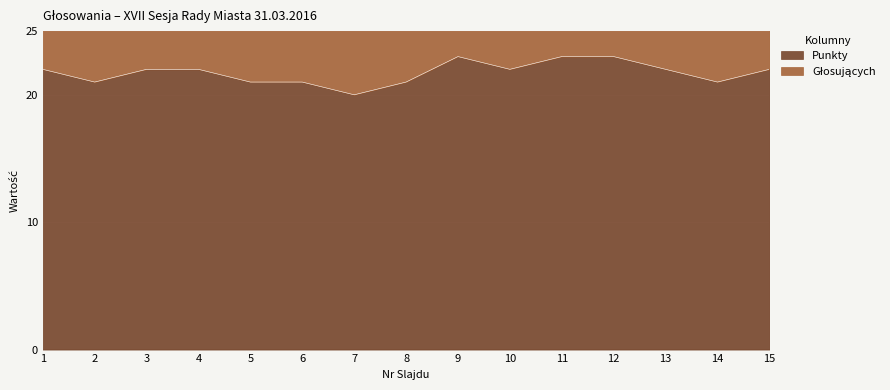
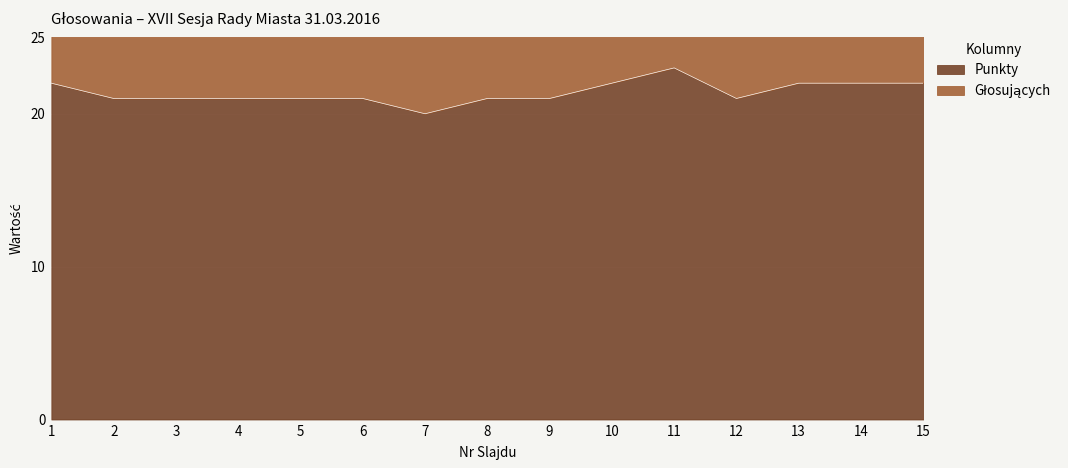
  {
    "Punkty": {
      "1": 22,
      "2": 21,
-     "3": 22,
-     "4": 22,
+     "3": 21,
+     "4": 21,
      "5": 21,
      "6": 21,
      "7": 20,
      "8": 21,
-     "9": 23,
+     "9": 21,
      "10": 22,
      "11": 23,
-     "12": 23,
+     "12": 21,
      "13": 22,
-     "14": 21,
+     "14": 22,
      "15": 22
    }
  }
